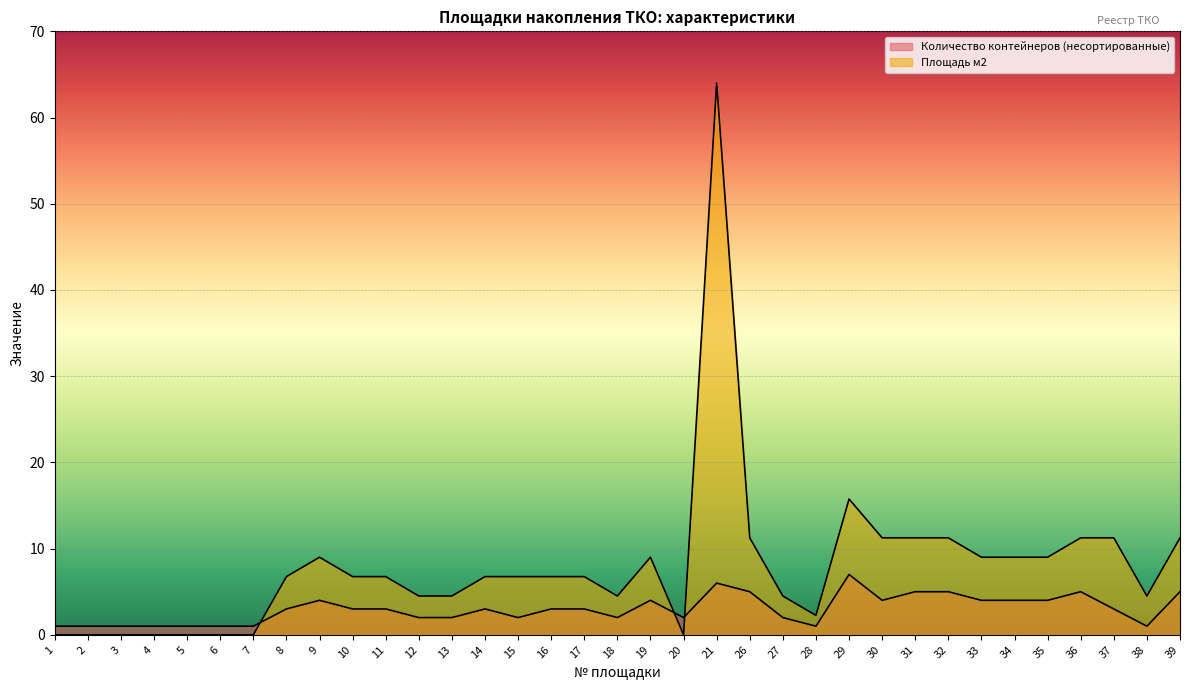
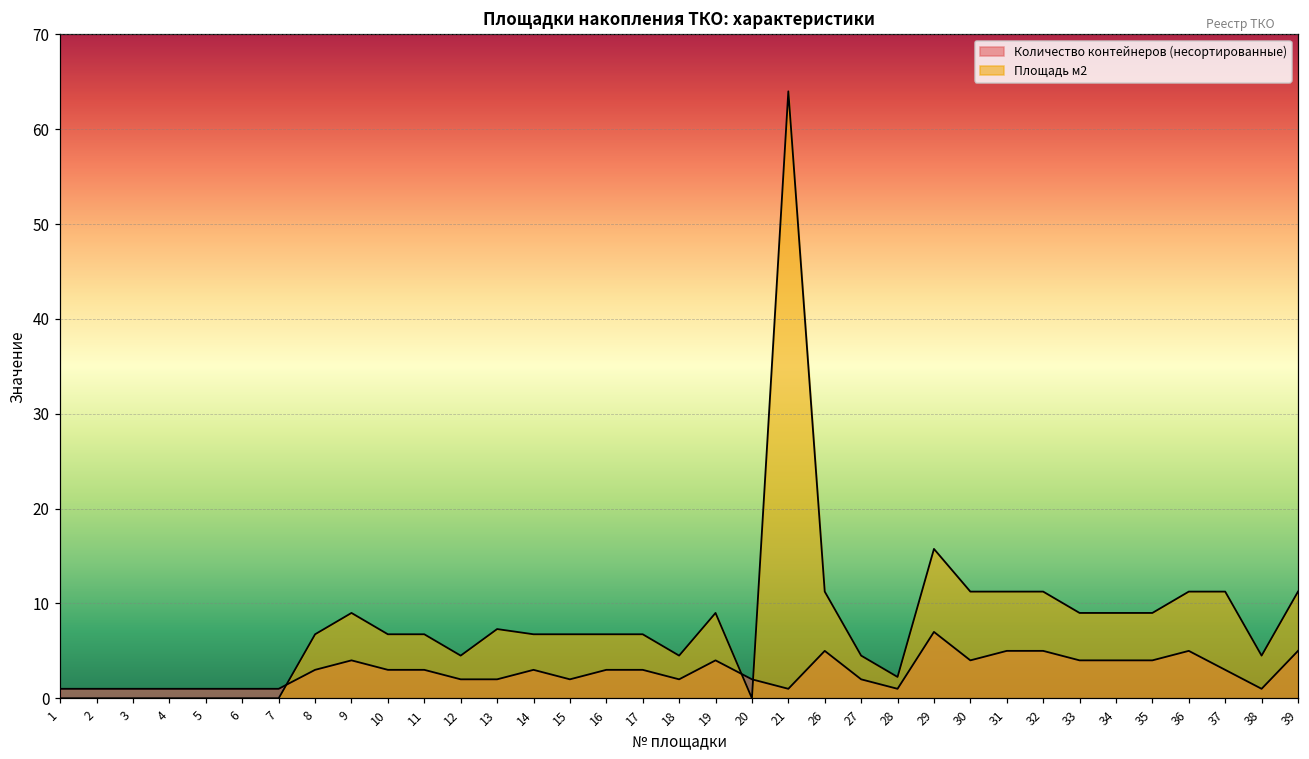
  {
    "Количество контейнеров (несортированные)": {
      "1": 1,
      "2": 1,
      "3": 1,
      "4": 1,
      "5": 1,
      "6": 1,
      "7": 1,
      "8": 3,
      "9": 4,
      "10": 3,
      "11": 3,
      "12": 2,
      "13": 2,
      "14": 3,
      "15": 2,
      "16": 3,
      "17": 3,
      "18": 2,
      "19": 4,
      "20": 2,
-     "21": 6,
+     "21": 1,
      "26": 5,
      "27": 2,
      "28": 1,
      "29": 7,
      "30": 4,
      "31": 5,
      "32": 5,
      "33": 4,
      "34": 4,
      "35": 4,
      "36": 5,
      "37": 3,
      "38": 1,
      "39": 5
    },
    "Площадь м2": {
      "1": 0,
      "2": 0,
      "3": 0,
      "4": 0,
      "5": 0,
      "6": 0,
      "7": 0,
      "8": 7,
      "9": 9,
      "10": 7,
      "11": 7,
      "12": 5,
-     "13": 5,
+     "13": 7,
      "14": 7,
      "15": 7,
      "16": 7,
      "17": 7,
      "18": 5,
      "19": 9,
      "20": 0,
      "21": 64,
      "26": 11,
      "27": 5,
      "28": 2,
      "29": 16,
      "30": 11,
      "31": 11,
      "32": 11,
      "33": 9,
      "34": 9,
      "35": 9,
      "36": 11,
      "37": 11,
      "38": 5,
      "39": 11
    }
  }
